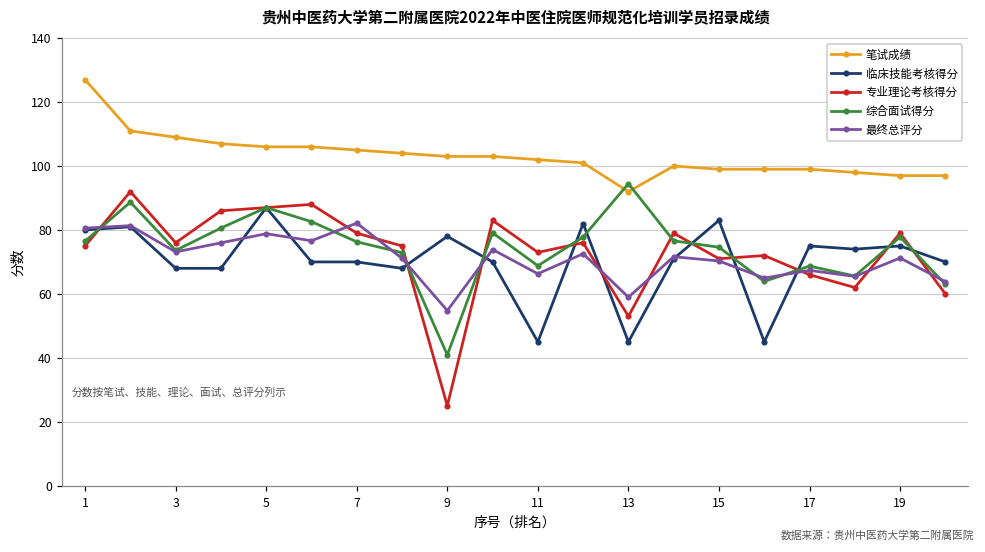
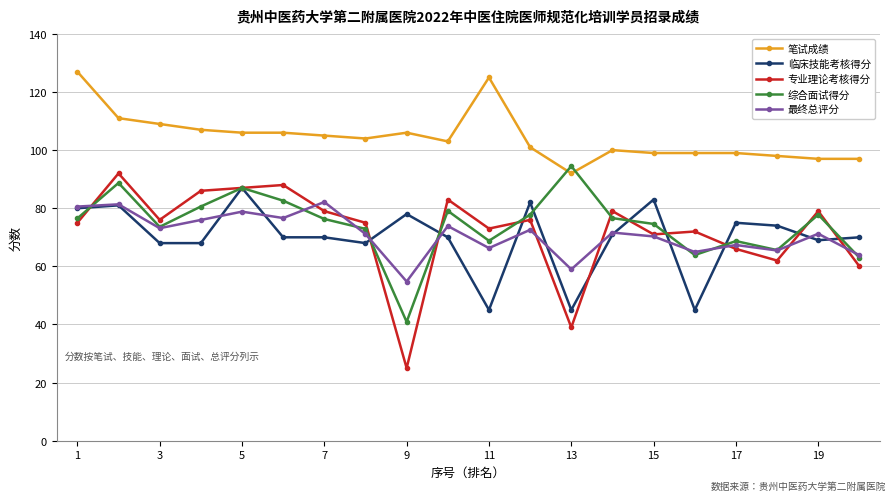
  {
    "笔试成绩": {
      "1": 127,
      "3": 109,
      "5": 106,
      "7": 105,
-     "9": 103,
-     "11": 102,
+     "9": 106,
+     "11": 125,
      "13": 92,
      "15": 99,
      "17": 99,
      "19": 97
    },
    "临床技能考核得分": {
      "3": 68,
      "7": 70,
      "9": 78,
      "11": 45,
      "13": 45,
      "15": 83,
      "17": 75,
-     "19": 75
+     "19": 69
    },
    "专业理论考核得分": {
      "1": 75,
      "3": 76,
      "7": 79,
      "9": 25,
      "11": 73,
-     "13": 53,
+     "13": 39,
      "17": 66,
      "19": 79
    },
    "综合面试得分": {
      "1": 77,
      "7": 76,
      "9": 41,
      "11": 69,
      "13": 95,
      "15": 75,
      "17": 69,
      "19": 78
    },
    "最终总评分": {
      "5": 79,
      "7": 82,
      "9": 55,
      "11": 66,
      "13": 59,
      "17": 67,
      "19": 71
    }
  }
